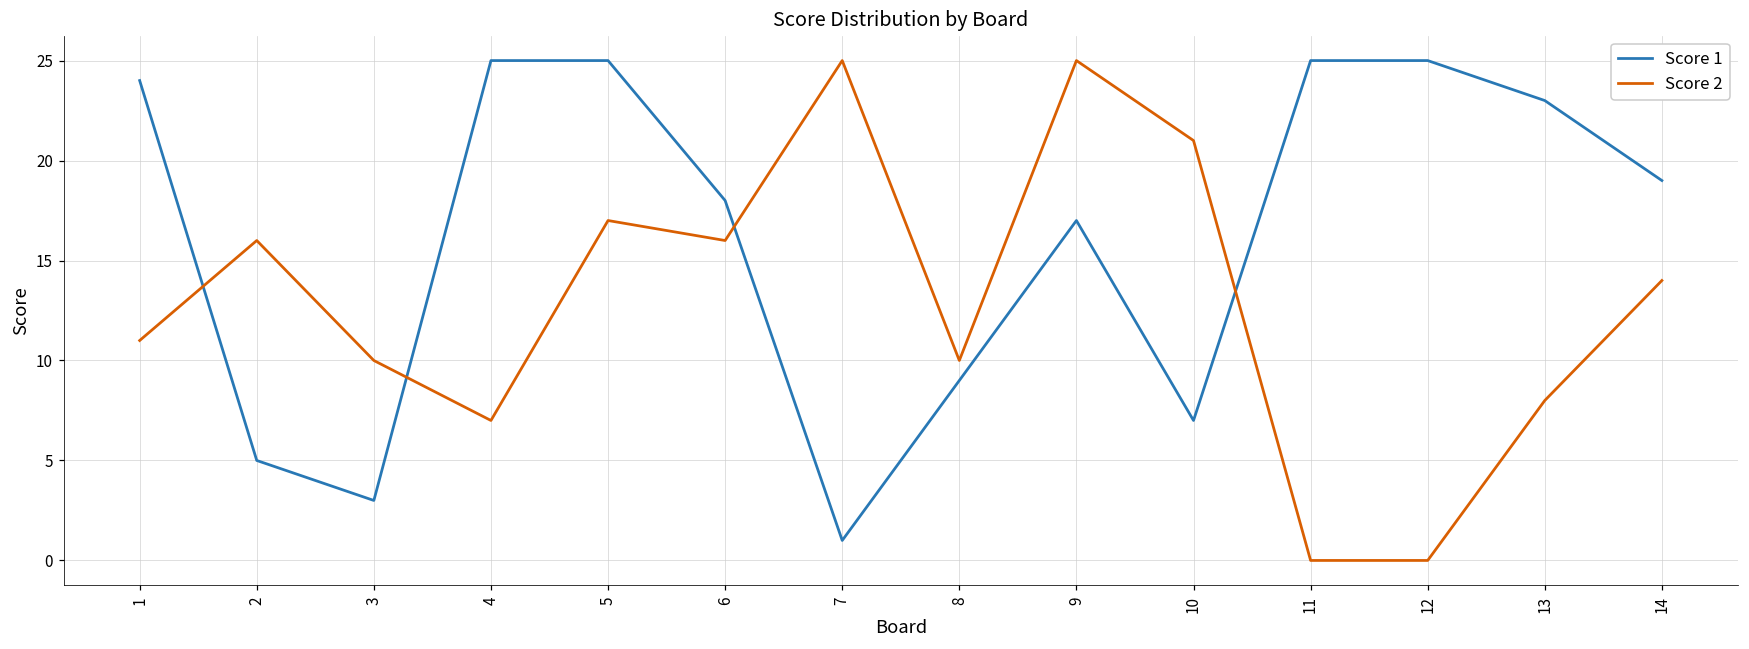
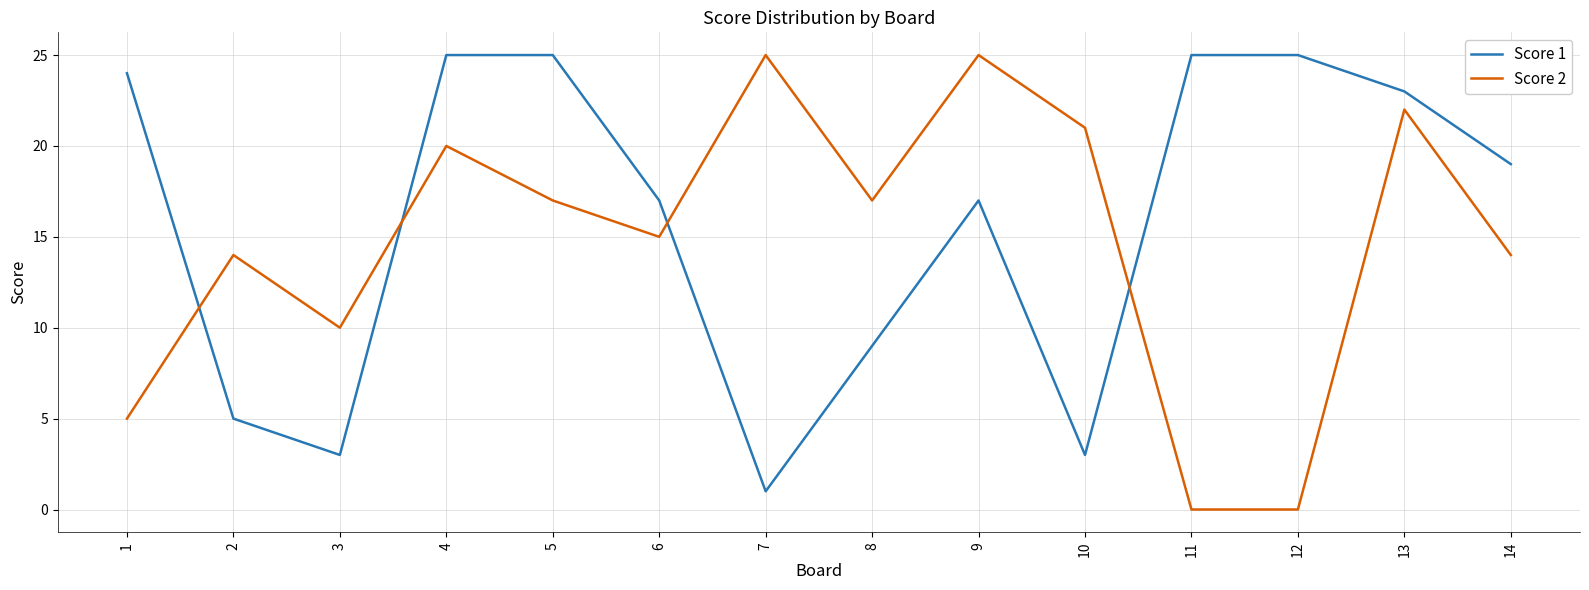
  {
    "Score 1": {
      "1": 24,
      "2": 5,
      "3": 3,
      "4": 25,
      "5": 25,
-     "6": 18,
+     "6": 17,
      "7": 1,
      "8": 9,
      "9": 17,
-     "10": 7,
+     "10": 3,
      "11": 25,
      "12": 25,
      "13": 23,
      "14": 19
    },
    "Score 2": {
-     "1": 11,
-     "2": 16,
+     "1": 5,
+     "2": 14,
      "3": 10,
-     "4": 7,
+     "4": 20,
      "5": 17,
-     "6": 16,
+     "6": 15,
      "7": 25,
-     "8": 10,
+     "8": 17,
      "9": 25,
      "10": 21,
      "11": 0,
      "12": 0,
-     "13": 8,
+     "13": 22,
      "14": 14
    }
  }
